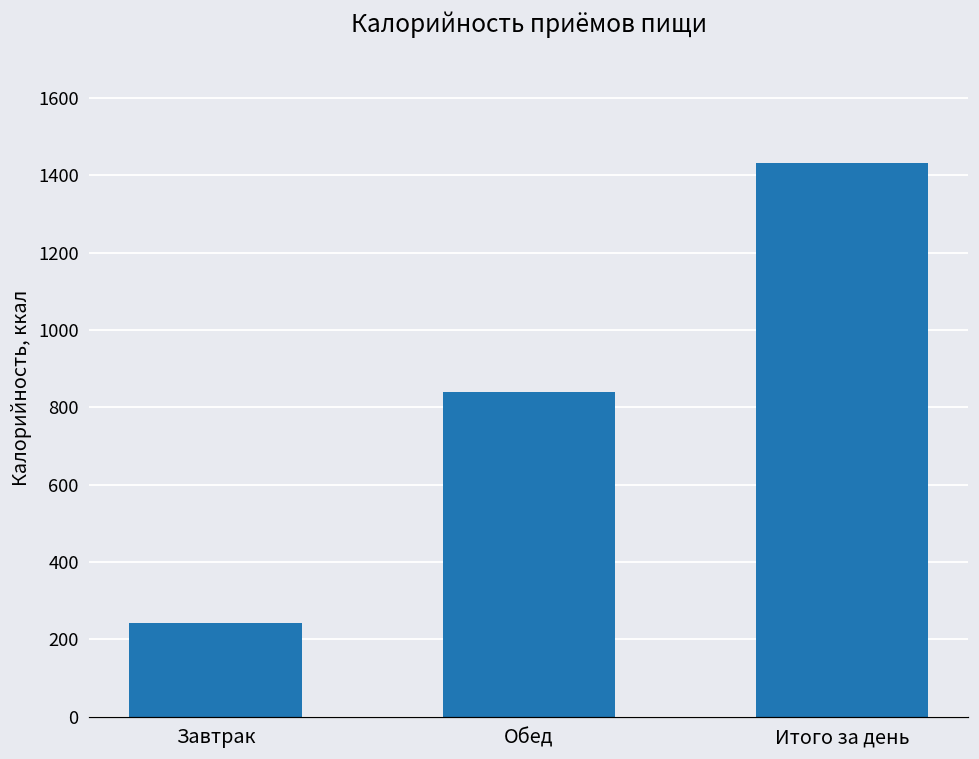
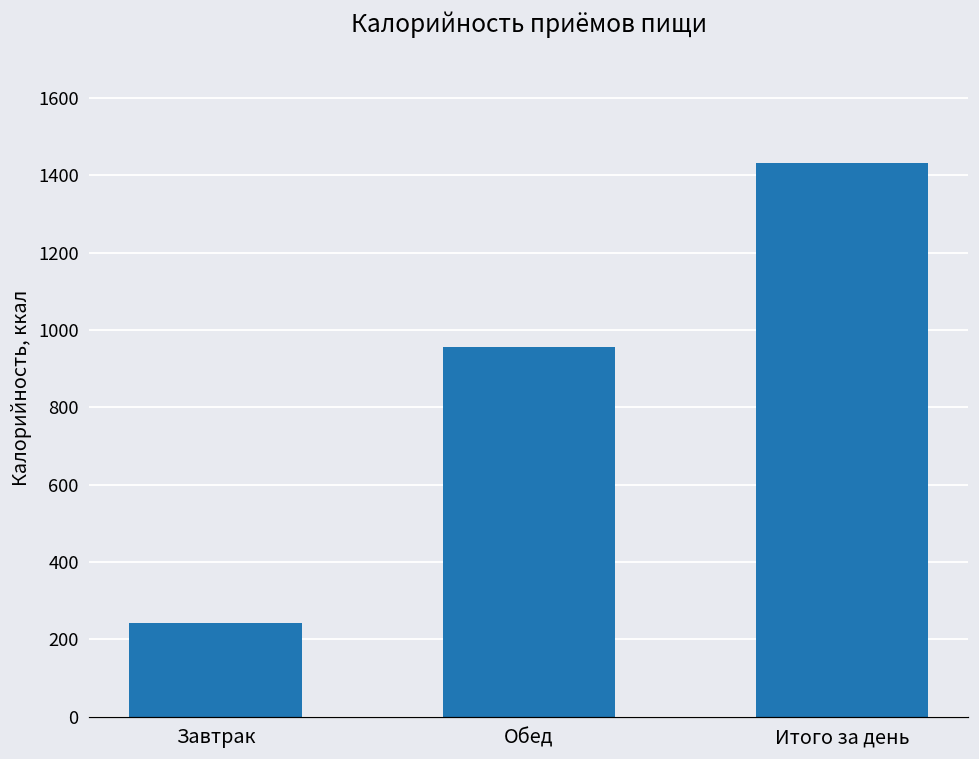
  {
    "Завтрак": 240,
-   "Обед": 840,
+   "Обед": 960,
    "Итого за день": 1430
  }
